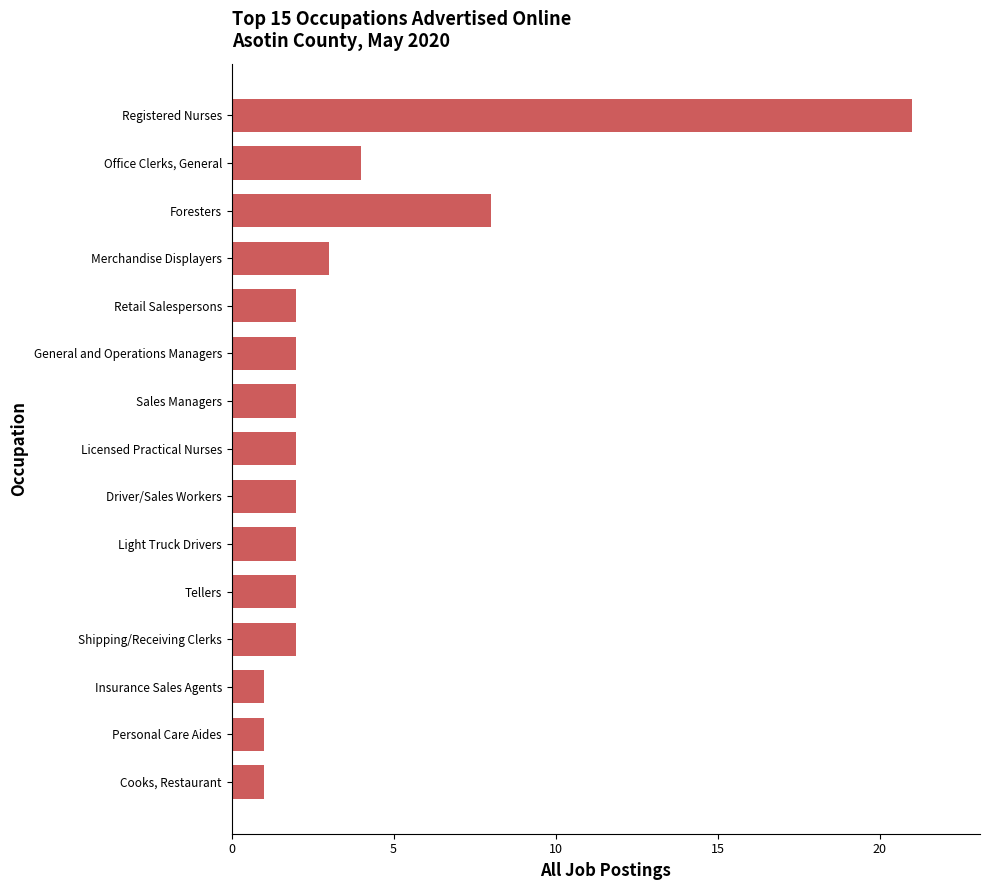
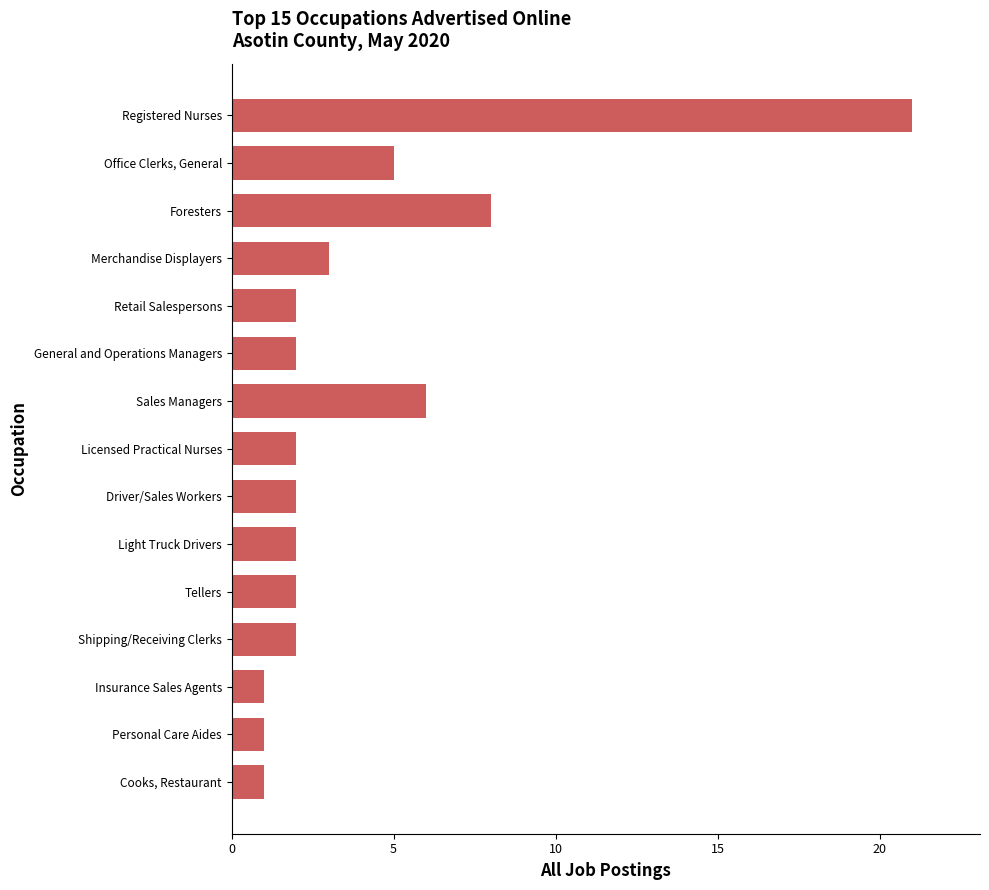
  {
    "Registered Nurses": 21,
-   "Office Clerks, General": 4,
+   "Office Clerks, General": 5,
    "Foresters": 8,
    "Merchandise Displayers": 3,
    "Retail Salespersons": 2,
    "General and Operations Managers": 2,
-   "Sales Managers": 2,
+   "Sales Managers": 6,
    "Licensed Practical Nurses": 2,
    "Driver/Sales Workers": 2,
    "Light Truck Drivers": 2,
    "Tellers": 2,
    "Shipping/Receiving Clerks": 2,
    "Insurance Sales Agents": 1,
    "Personal Care Aides": 1,
    "Cooks, Restaurant": 1
  }
